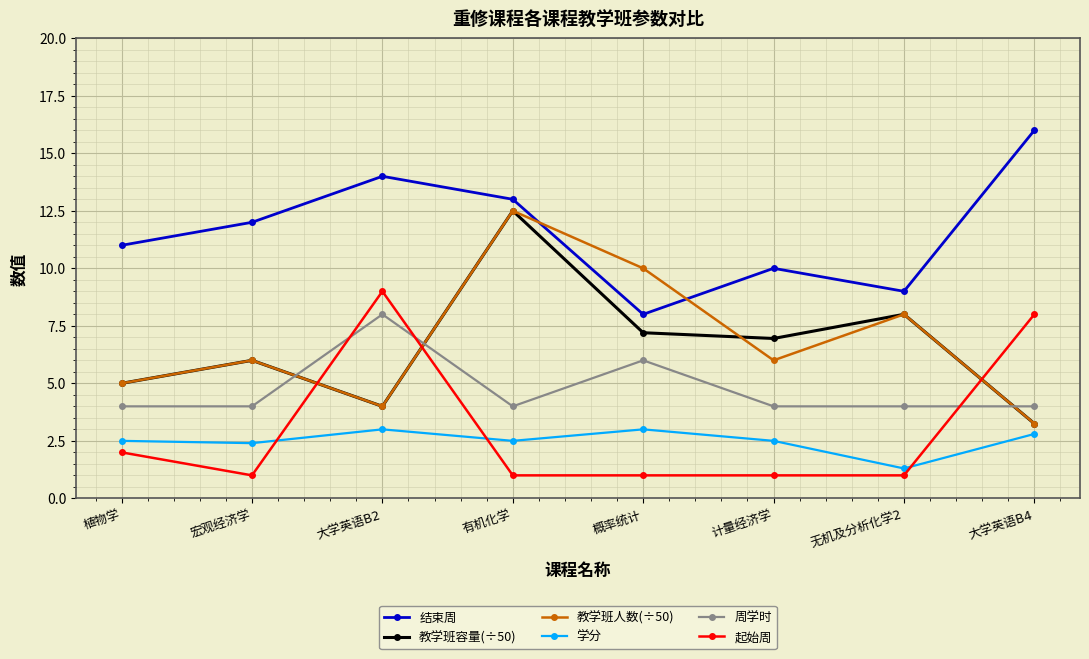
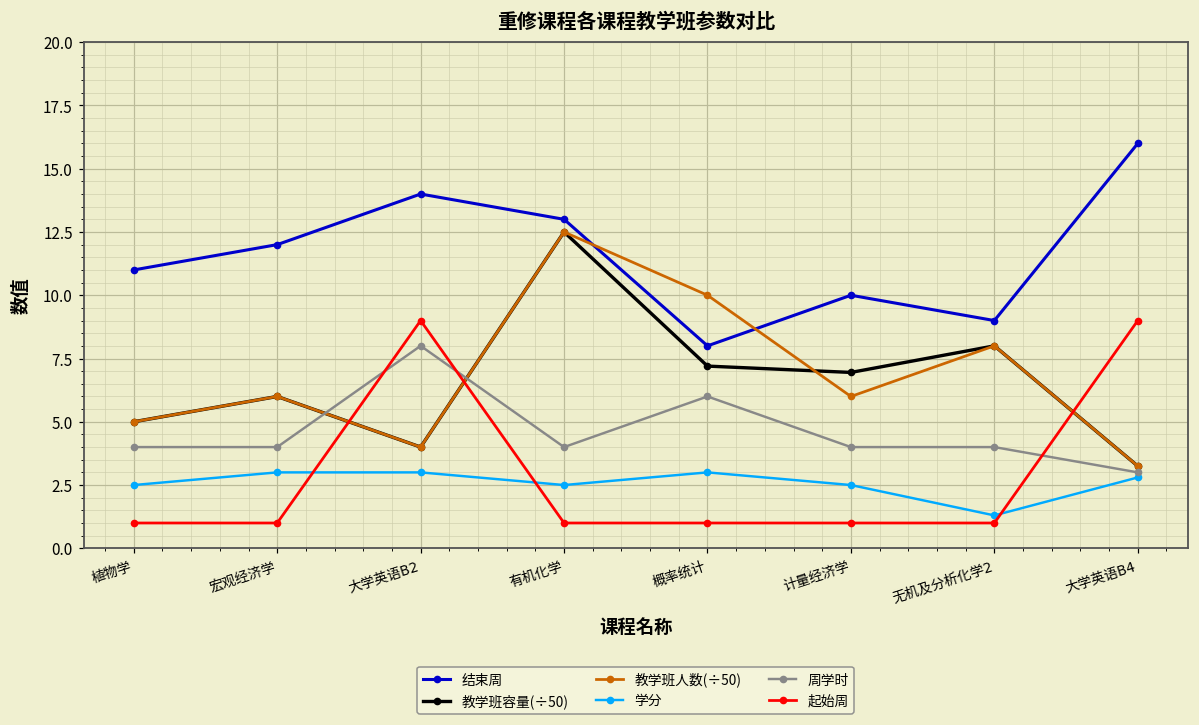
  {
    "结束周": {
      "植物学": 11.0,
      "宏观经济学": 12.0,
      "大学英语B2": 14.0,
      "有机化学": 13.0,
      "概率统计": 8.0,
      "计量经济学": 10.0,
      "无机及分析化学2": 9.0,
      "大学英语B4": 16.0
    },
    "教学班容量(÷50)": {
      "概率统计": 7.2,
      "计量经济学": 7.0
    },
    "教学班人数(÷50)": {
      "概率统计": 10.0,
      "计量经济学": 6.0
    },
    "学分": {
      "植物学": 2.5,
-     "宏观经济学": 2.4,
+     "宏观经济学": 3.0,
      "大学英语B2": 3.0,
      "有机化学": 2.5,
      "概率统计": 3.0,
      "计量经济学": 2.5,
      "无机及分析化学2": 1.3,
      "大学英语B4": 2.8
    },
    "周学时": {
      "植物学": 4,
      "宏观经济学": 4,
      "大学英语B2": 8,
      "有机化学": 4,
      "概率统计": 6,
      "计量经济学": 4,
      "无机及分析化学2": 4,
-     "大学英语B4": 4
+     "大学英语B4": 3
    },
    "起始周": {
-     "植物学": 2,
+     "植物学": 1,
      "宏观经济学": 1,
      "大学英语B2": 9,
      "有机化学": 1,
      "概率统计": 1,
      "计量经济学": 1,
      "无机及分析化学2": 1,
-     "大学英语B4": 8
+     "大学英语B4": 9
    }
  }
